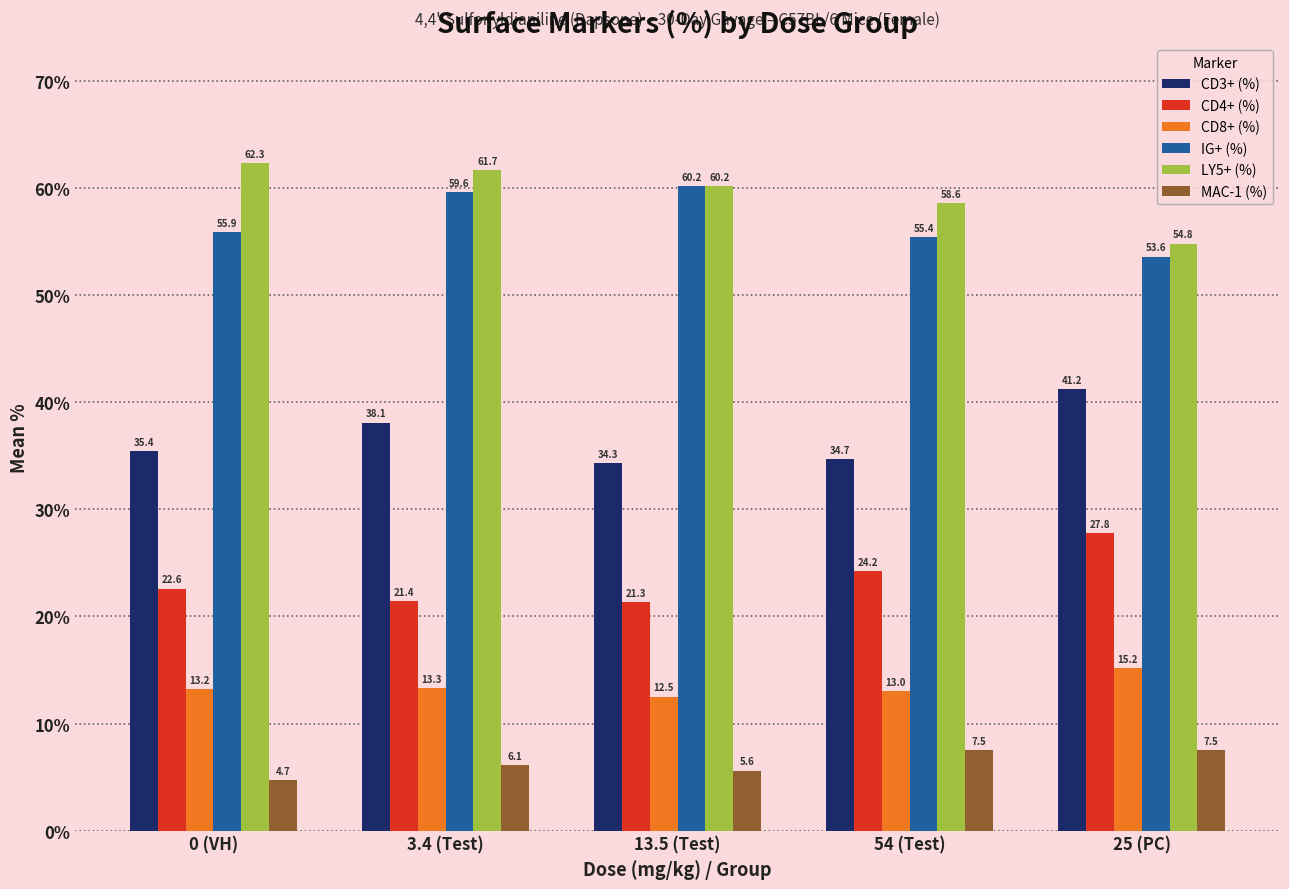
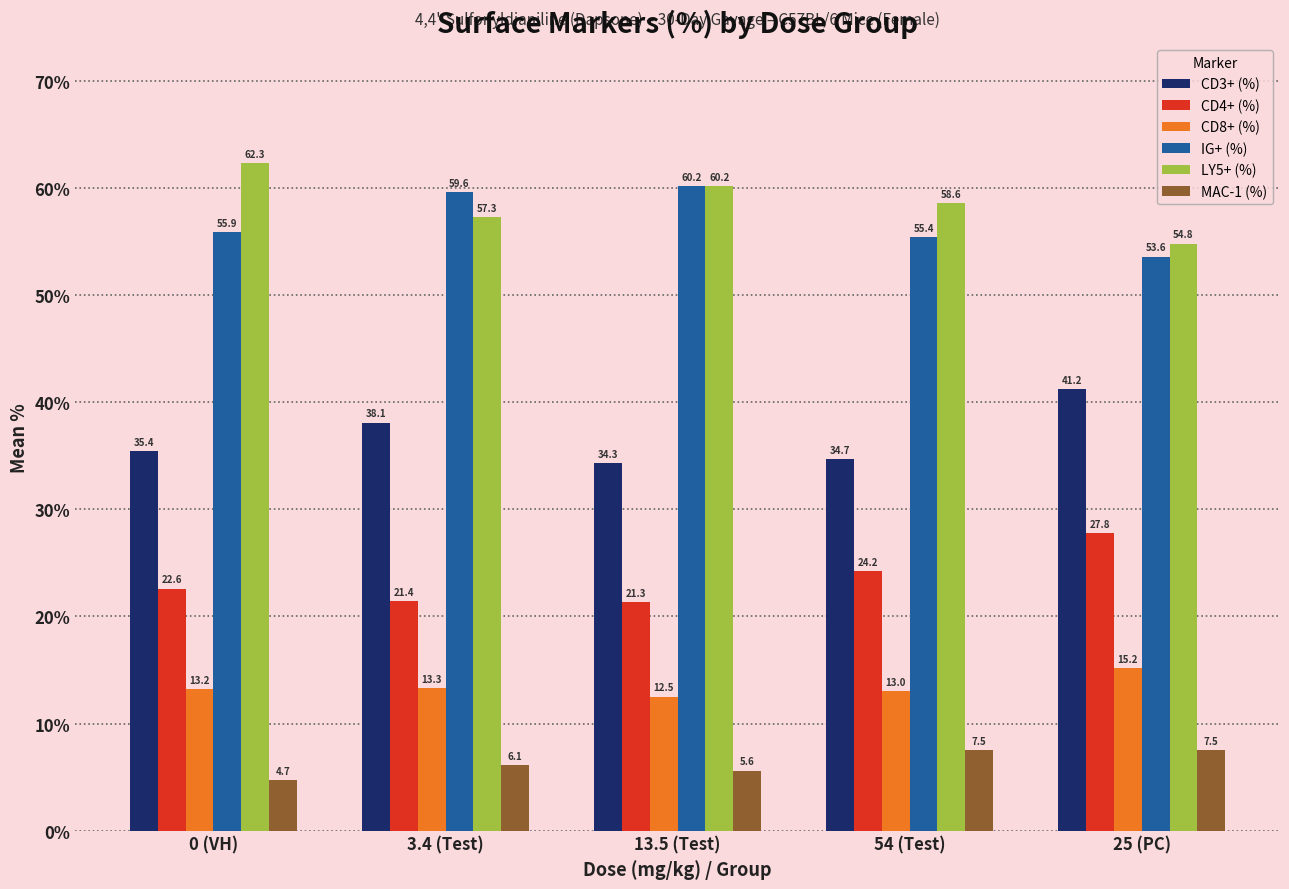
  {
    "CD3+ (%)": {
      "0 (VH)": 35.4,
      "3.4 (Test)": 38.1,
      "13.5 (Test)": 34.3,
      "54 (Test)": 34.7,
      "25 (PC)": 41.2
    },
    "CD4+ (%)": {
      "0 (VH)": 22.6,
      "3.4 (Test)": 21.4,
      "13.5 (Test)": 21.3,
      "54 (Test)": 24.2,
      "25 (PC)": 27.8
    },
    "CD8+ (%)": {
      "0 (VH)": 13.2,
      "3.4 (Test)": 13.3,
      "13.5 (Test)": 12.5,
      "54 (Test)": 13.0,
      "25 (PC)": 15.2
    },
    "IG+ (%)": {
      "0 (VH)": 55.9,
      "3.4 (Test)": 59.6,
      "13.5 (Test)": 60.2,
      "54 (Test)": 55.4,
      "25 (PC)": 53.6
    },
    "LY5+ (%)": {
      "0 (VH)": 62.3,
-     "3.4 (Test)": 61.7,
+     "3.4 (Test)": 57.3,
      "13.5 (Test)": 60.2,
      "54 (Test)": 58.6,
      "25 (PC)": 54.8
    },
    "MAC-1 (%)": {
      "0 (VH)": 4.7,
      "3.4 (Test)": 6.1,
      "13.5 (Test)": 5.6,
      "54 (Test)": 7.5,
      "25 (PC)": 7.5
    }
  }
